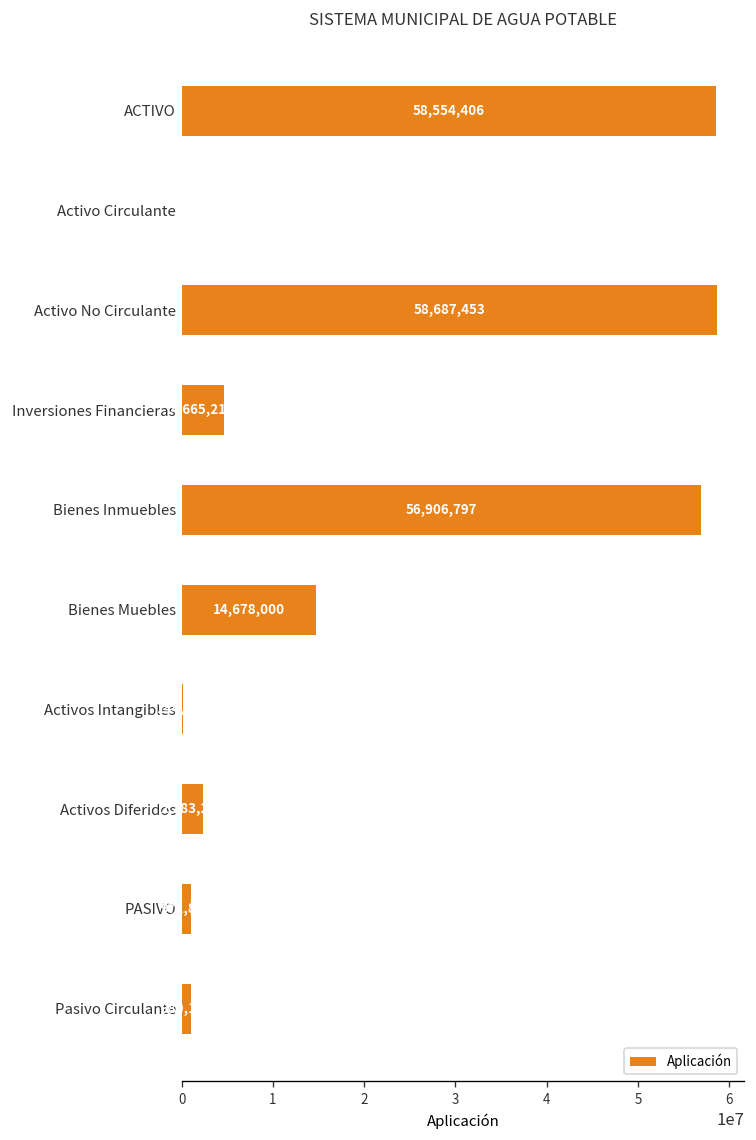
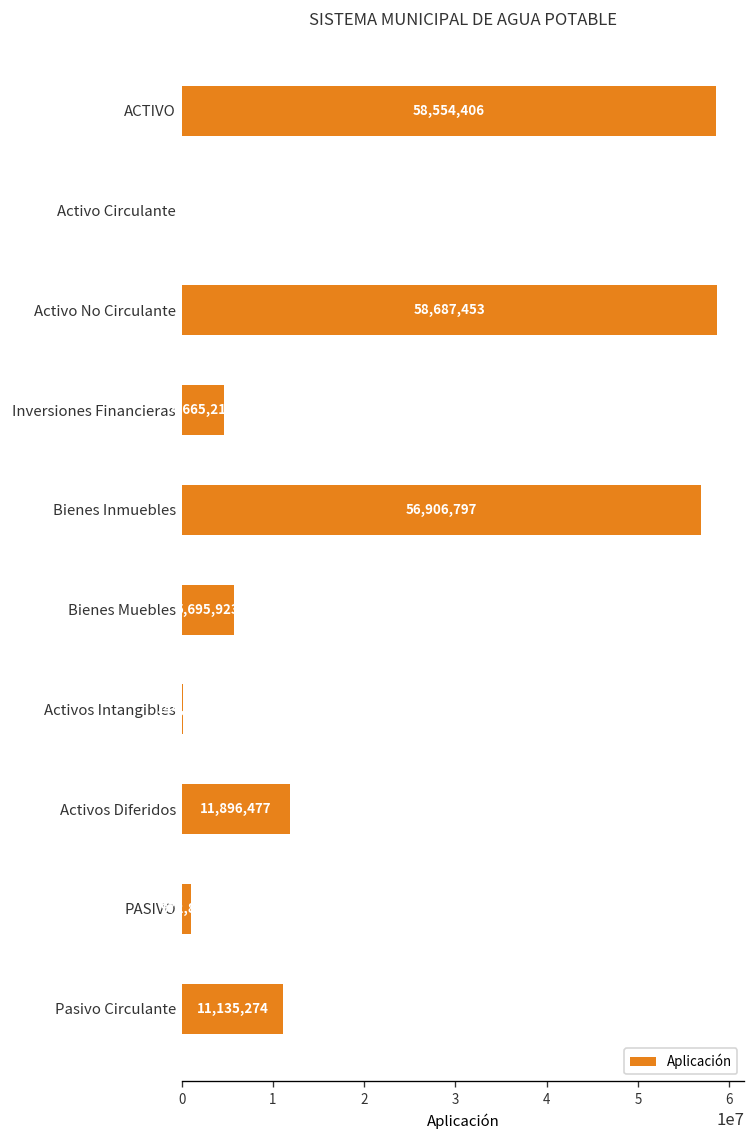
  {
    "ACTIVO": "58,554,406",
    "Activo No Circulante": "58,687,453",
    "Inversiones Financieras": "4,665,219",
    "Bienes Inmuebles": "56,906,797",
-   "Bienes Muebles": "14,678,000",
-   "Activos Diferidos": "2000000",
-   "Pasivo Circulante": "1000000"
+   "Bienes Muebles": "5,695,923",
+   "Activos Diferidos": "12000000",
+   "Pasivo Circulante": "11000000"
  }
